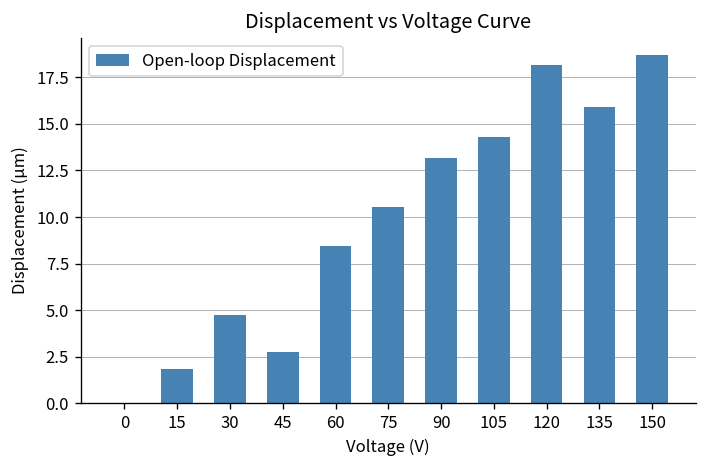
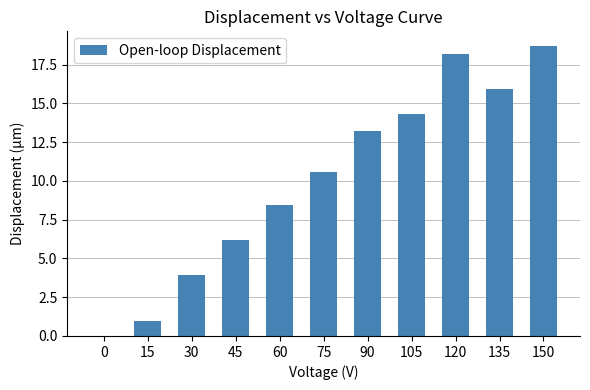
  {
    "0": 0.0,
-   "15": 1.8,
-   "30": 4.8,
-   "45": 2.8,
+   "15": 1.0,
+   "30": 3.9,
+   "45": 6.2,
    "60": 8.4,
    "75": 10.6,
    "90": 13.2,
    "105": 14.3,
    "120": 18.2,
    "135": 15.9,
    "150": 18.7
  }
